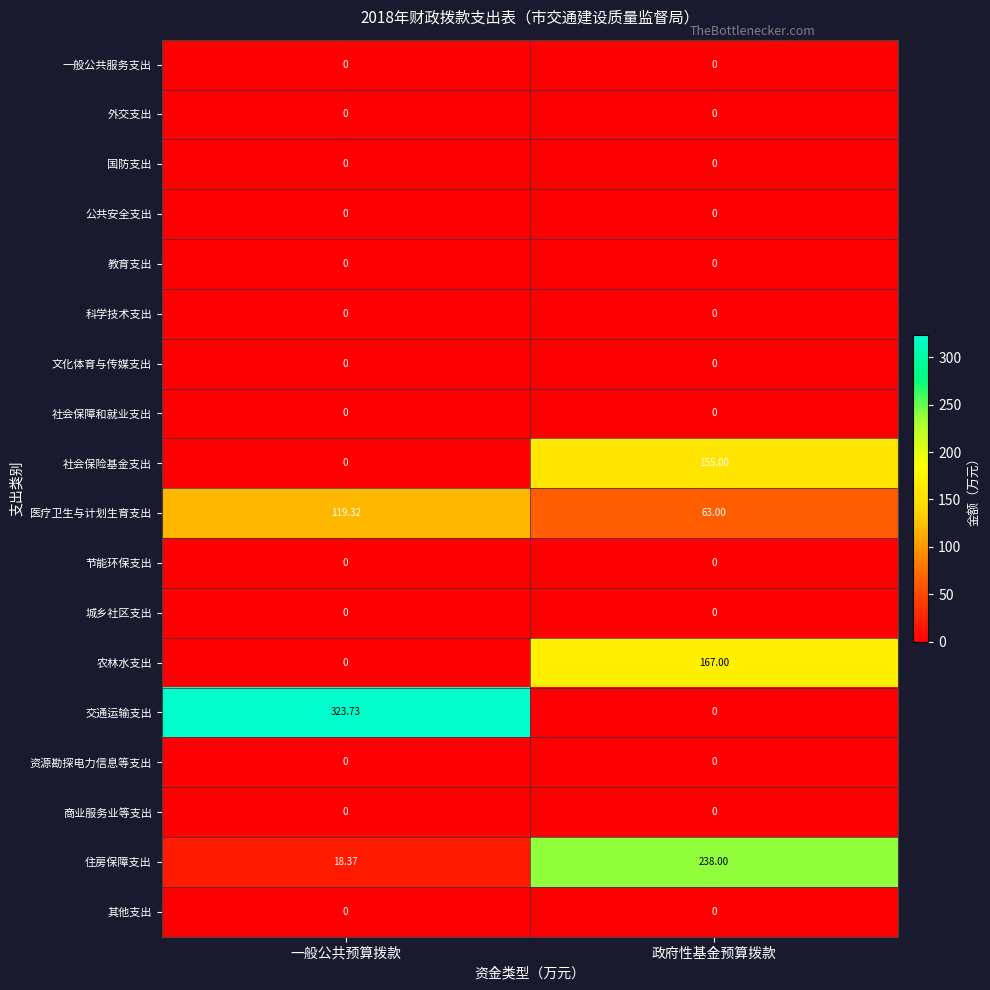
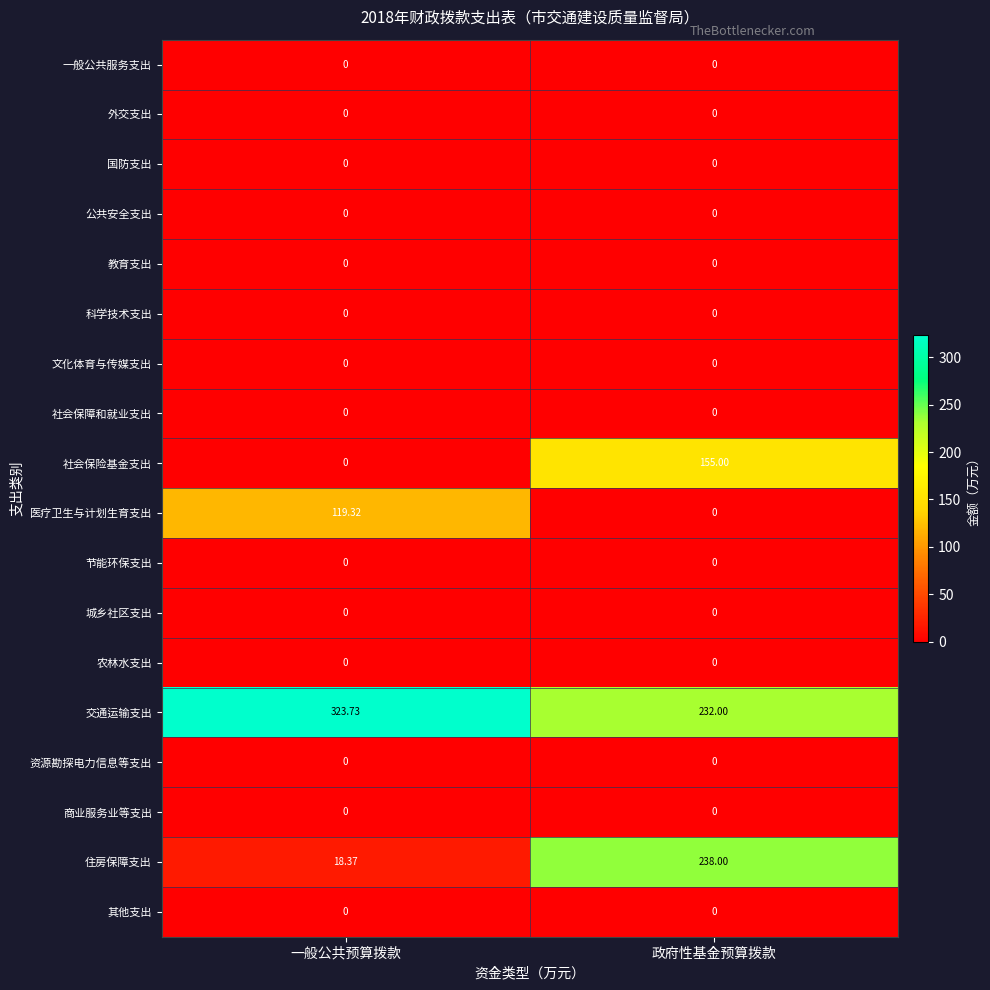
  {
    "一般公共服务支出": {
      "一般公共预算拨款": 0,
      "政府性基金预算拨款": 0
    },
    "外交支出": {
      "一般公共预算拨款": 0,
      "政府性基金预算拨款": 0
    },
    "国防支出": {
      "一般公共预算拨款": 0,
      "政府性基金预算拨款": 0
    },
    "公共安全支出": {
      "一般公共预算拨款": 0,
      "政府性基金预算拨款": 0
    },
    "教育支出": {
      "一般公共预算拨款": 0,
      "政府性基金预算拨款": 0
    },
    "科学技术支出": {
      "一般公共预算拨款": 0,
      "政府性基金预算拨款": 0
    },
    "文化体育与传媒支出": {
      "一般公共预算拨款": 0,
      "政府性基金预算拨款": 0
    },
    "社会保障和就业支出": {
      "一般公共预算拨款": 0,
      "政府性基金预算拨款": 0
    },
    "社会保险基金支出": {
      "一般公共预算拨款": 0,
      "政府性基金预算拨款": 155.00
    },
    "医疗卫生与计划生育支出": {
      "一般公共预算拨款": 119.32,
-     "政府性基金预算拨款": 63.00
+     "政府性基金预算拨款": 0
    },
    "节能环保支出": {
      "一般公共预算拨款": 0,
      "政府性基金预算拨款": 0
    },
    "城乡社区支出": {
      "一般公共预算拨款": 0,
      "政府性基金预算拨款": 0
    },
    "农林水支出": {
      "一般公共预算拨款": 0,
-     "政府性基金预算拨款": 167.00
+     "政府性基金预算拨款": 0
    },
    "交通运输支出": {
      "一般公共预算拨款": 323.73,
-     "政府性基金预算拨款": 0
+     "政府性基金预算拨款": 232.00
    },
    "资源勘探电力信息等支出": {
      "一般公共预算拨款": 0,
      "政府性基金预算拨款": 0
    },
    "商业服务业等支出": {
      "一般公共预算拨款": 0,
      "政府性基金预算拨款": 0
    },
    "住房保障支出": {
      "一般公共预算拨款": 18.37,
      "政府性基金预算拨款": 238.00
    },
    "其他支出": {
      "一般公共预算拨款": 0,
      "政府性基金预算拨款": 0
    }
  }
